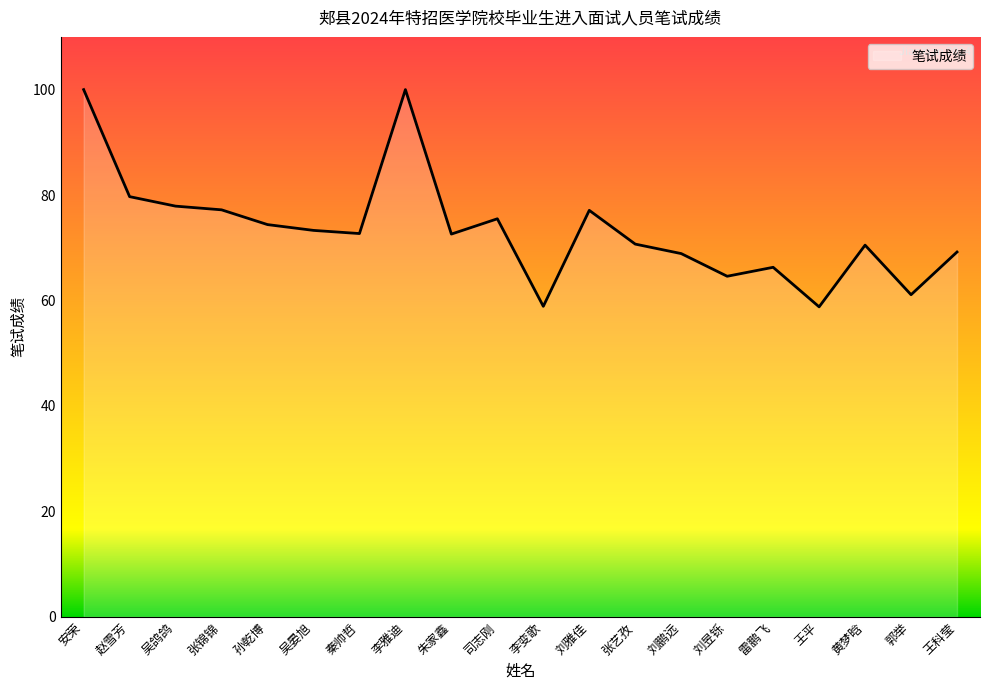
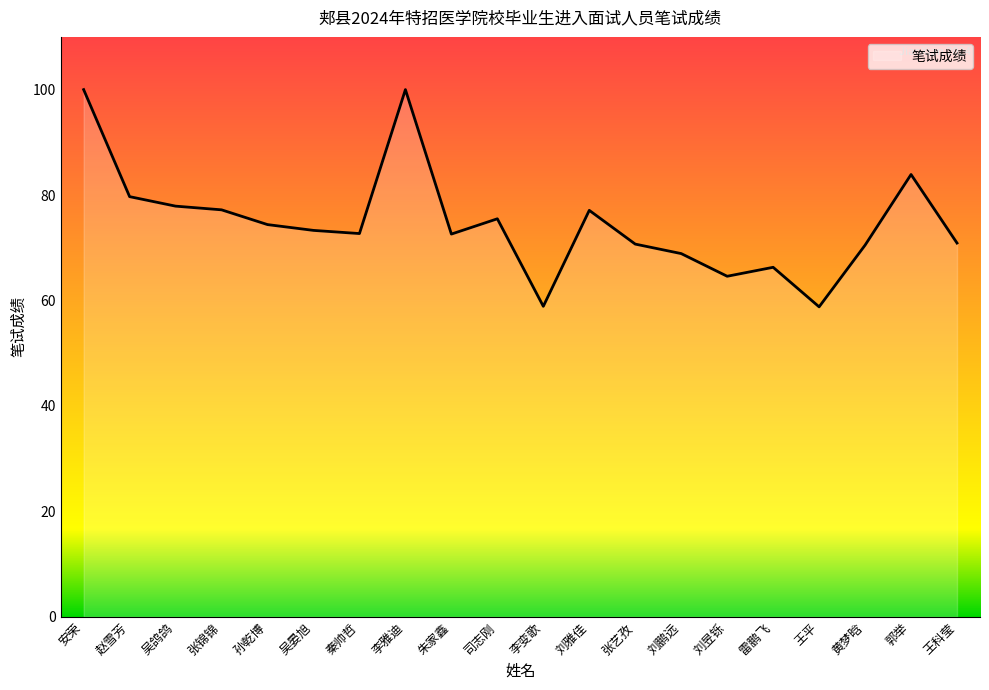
  {
    "安荣": 100,
    "赵雪芳": 80,
    "吴鸽鸽": 78,
    "张锦锦": 77,
    "孙乾博": 74,
    "吴晏旭": 73,
    "秦帅哲": 73,
    "李雅迪": 100,
    "朱家鑫": 73,
    "司志刚": 76,
    "李变歌": 59,
    "刘雅佳": 77,
    "张艺孜": 71,
    "刘鹏远": 69,
    "刘昱铄": 65,
    "雷鹏飞": 66,
    "王平": 59,
    "黄梦晗": 71,
-   "郭举": 61,
-   "王科莹": 69
+   "郭举": 84,
+   "王科莹": 71
  }
